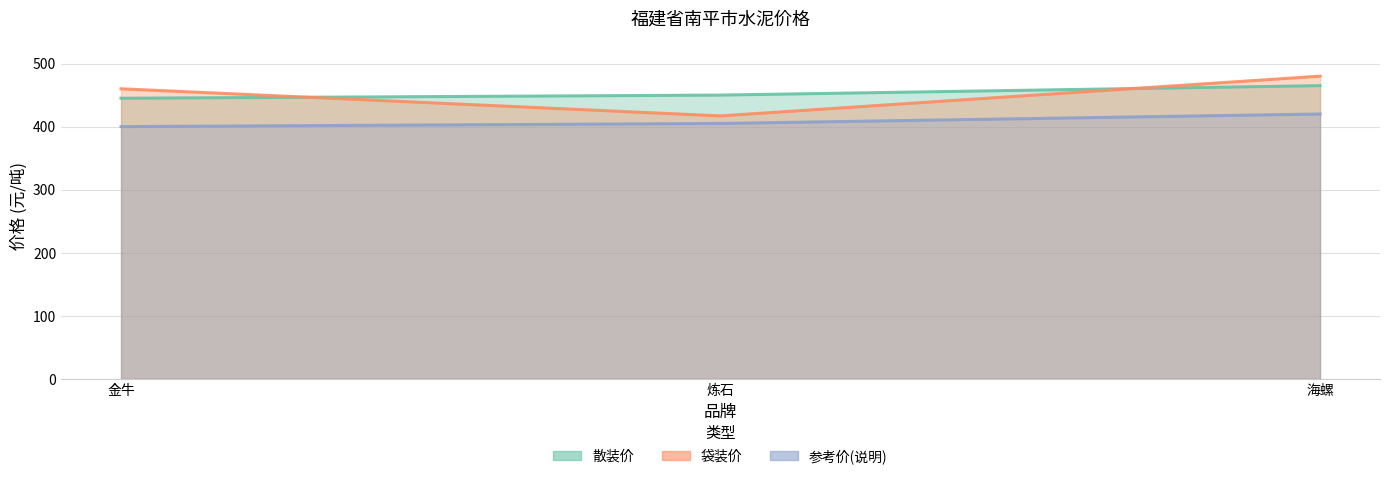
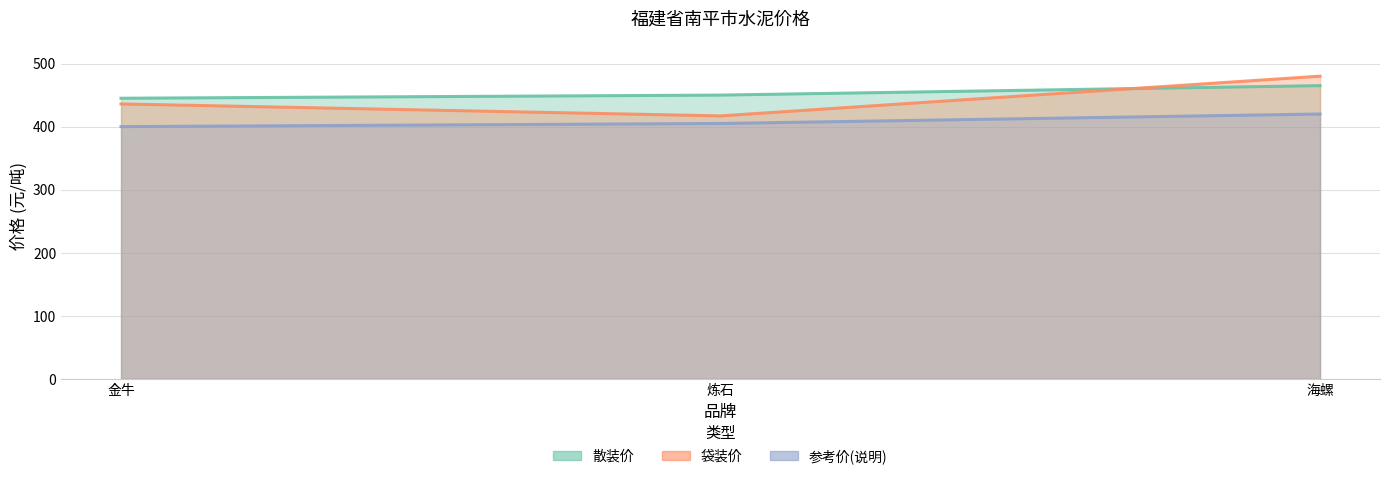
  {
    "袋装价": {
-     "金牛": 460,
+     "金牛": 440,
      "炼石": 420,
      "海螺": 480
    }
  }
